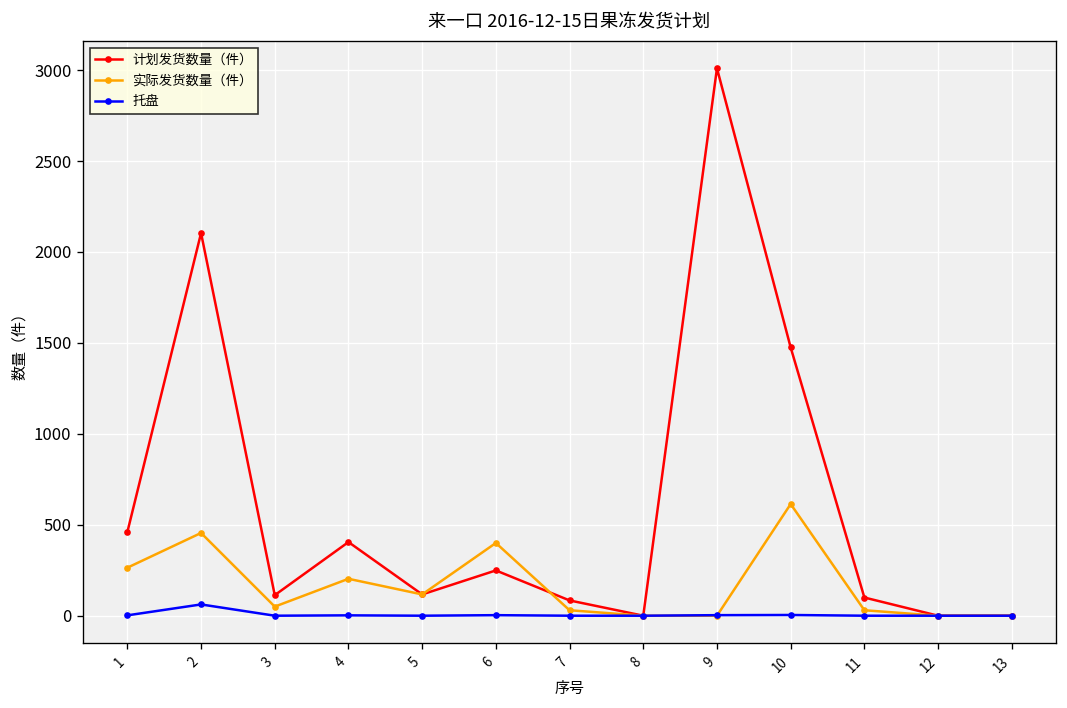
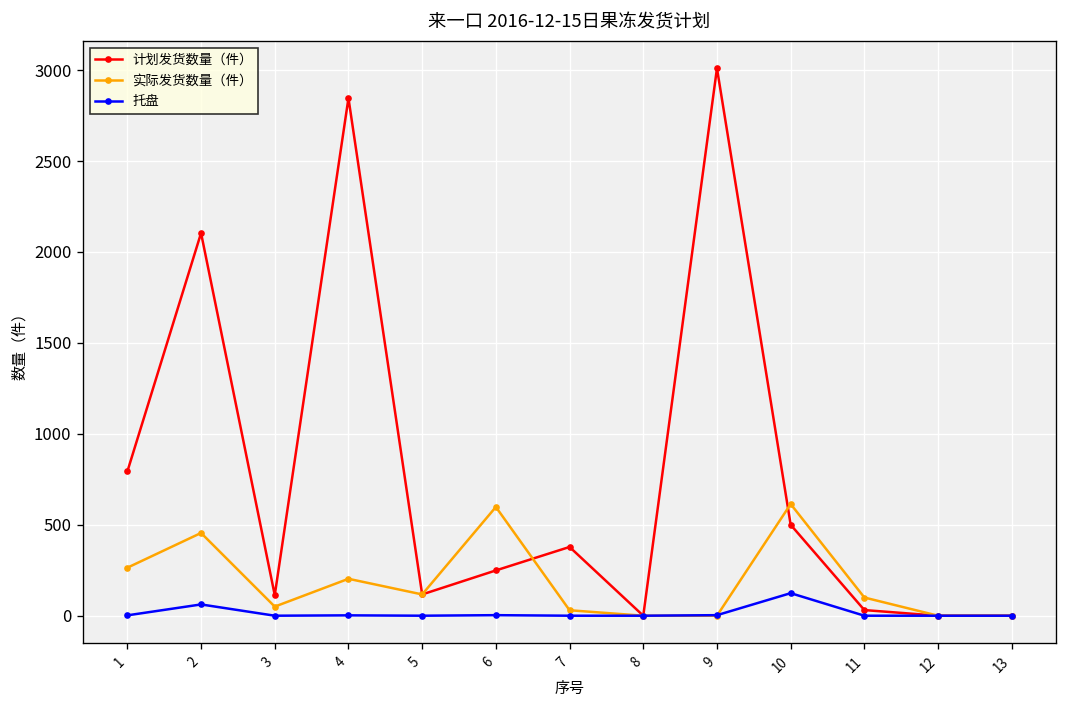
  {
    "计划发货数量（件）": {
-     "1": 460,
+     "1": 790,
      "2": 2100,
      "3": 110,
-     "4": 410,
+     "4": 2850,
      "6": 250,
-     "7": 80,
+     "7": 380,
      "9": 3010,
-     "10": 1480,
-     "11": 100
+     "10": 500,
+     "11": 30
    },
    "实际发货数量（件）": {
      "1": 260,
      "2": 460,
      "3": 50,
      "4": 200,
-     "6": 400,
+     "6": 600,
      "7": 30,
      "10": 610,
-     "11": 30
+     "11": 100
    },
    "托盘": {
      "1": 0,
      "2": 60,
      "3": 0,
      "4": 0,
      "5": 0,
      "6": 0,
      "7": 0,
-     "10": 0,
+     "10": 120,
      "11": 0
    }
  }
